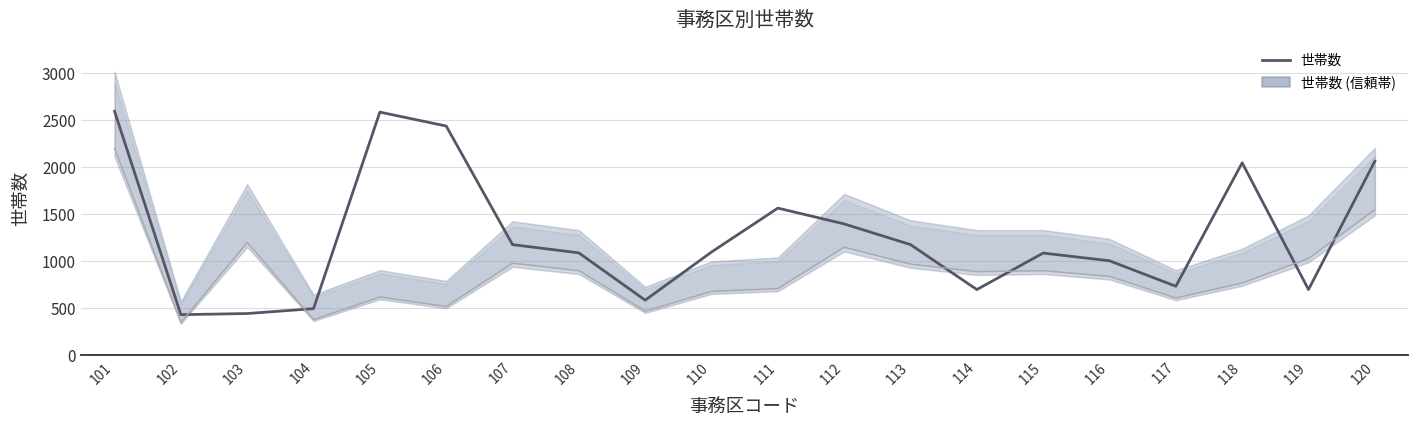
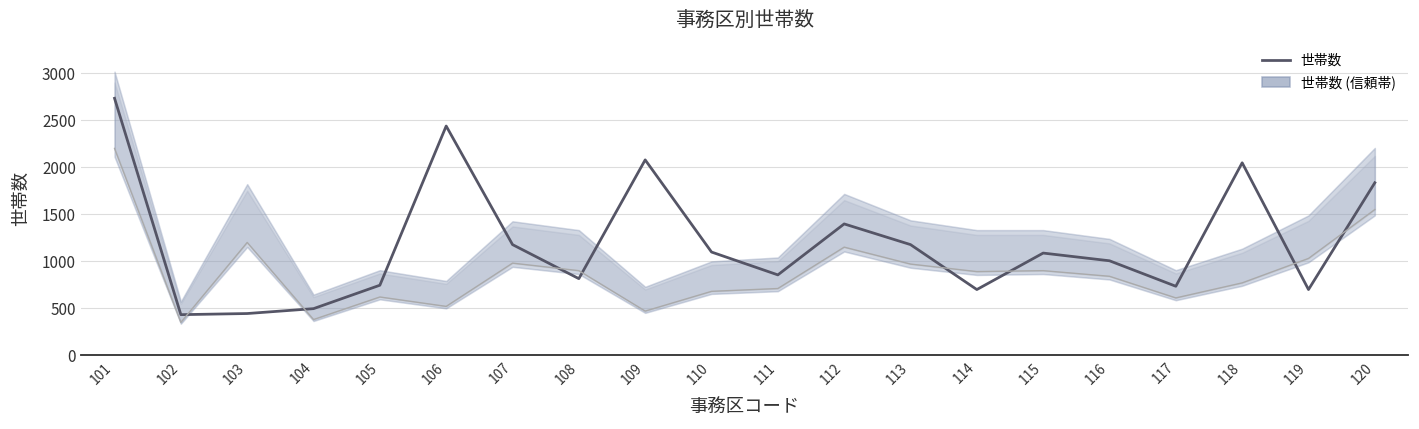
  {
    "世帯数": {
-     "101": 2600,
+     "101": 2700,
      "102": 400,
      "103": 400,
      "104": 500,
-     "105": 2600,
+     "105": 700,
      "106": 2400,
      "107": 1200,
-     "108": 1100,
-     "109": 600,
+     "108": 800,
+     "109": 2100,
      "110": 1100,
-     "111": 1600,
+     "111": 900,
      "112": 1400,
      "113": 1200,
      "114": 700,
      "115": 1100,
      "116": 1000,
      "117": 700,
      "118": 2000,
      "119": 700,
-     "120": 2100
+     "120": 1800
    }
  }
